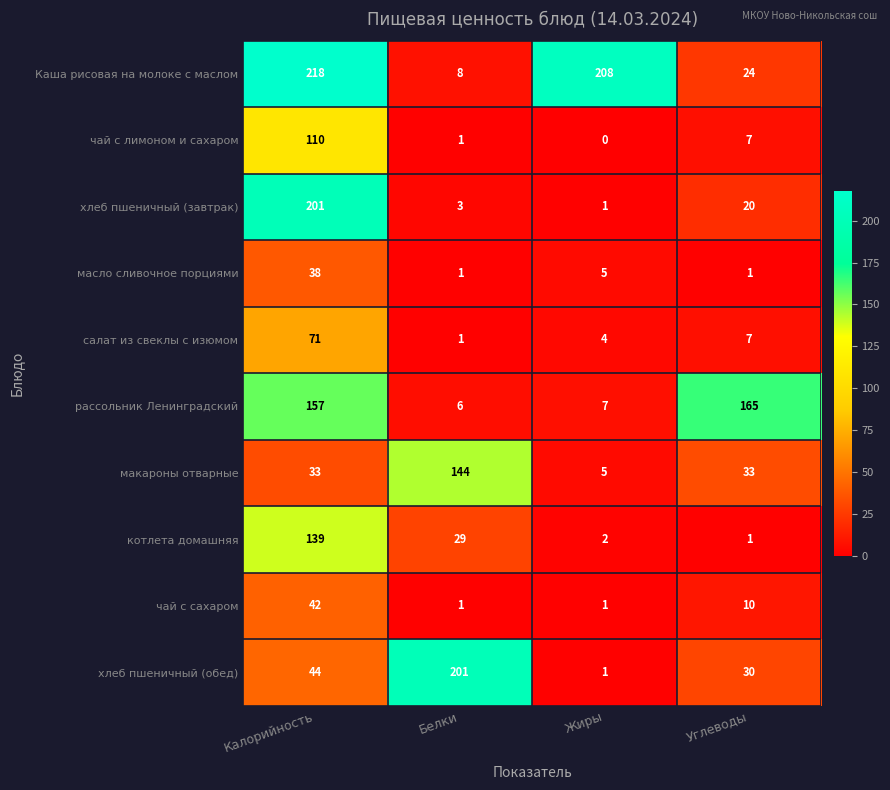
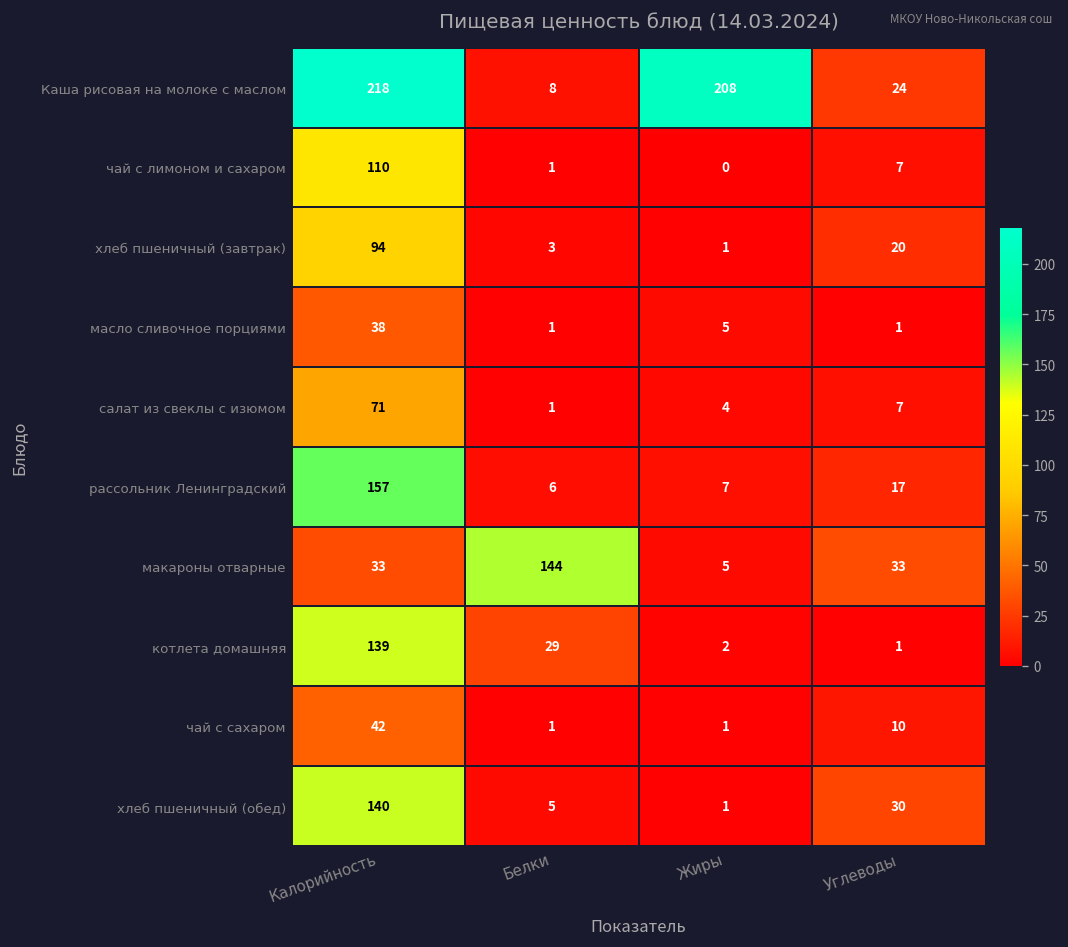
  {
    "Каша рисовая на молоке с маслом": {
      "Калорийность": 218,
      "Белки": 8,
      "Жиры": 208,
      "Углеводы": 24
    },
    "чай с лимоном и сахаром": {
      "Калорийность": 110,
      "Белки": 1,
      "Жиры": 0,
      "Углеводы": 7
    },
    "хлеб пшеничный (завтрак)": {
-     "Калорийность": 201,
+     "Калорийность": 94,
      "Белки": 3,
      "Жиры": 1,
      "Углеводы": 20
    },
    "масло сливочное порциями": {
      "Калорийность": 38,
      "Белки": 1,
      "Жиры": 5,
      "Углеводы": 1
    },
    "салат из свеклы с изюмом": {
      "Калорийность": 71,
      "Белки": 1,
      "Жиры": 4,
      "Углеводы": 7
    },
    "рассольник Ленинградский": {
      "Калорийность": 157,
      "Белки": 6,
      "Жиры": 7,
-     "Углеводы": 165
+     "Углеводы": 17
    },
    "макароны отварные": {
      "Калорийность": 33,
      "Белки": 144,
      "Жиры": 5,
      "Углеводы": 33
    },
    "котлета домашняя": {
      "Калорийность": 139,
      "Белки": 29,
      "Жиры": 2,
      "Углеводы": 1
    },
    "чай с сахаром": {
      "Калорийность": 42,
      "Белки": 1,
      "Жиры": 1,
      "Углеводы": 10
    },
    "хлеб пшеничный (обед)": {
-     "Калорийность": 44,
-     "Белки": 201,
+     "Калорийность": 140,
+     "Белки": 5,
      "Жиры": 1,
      "Углеводы": 30
    }
  }
